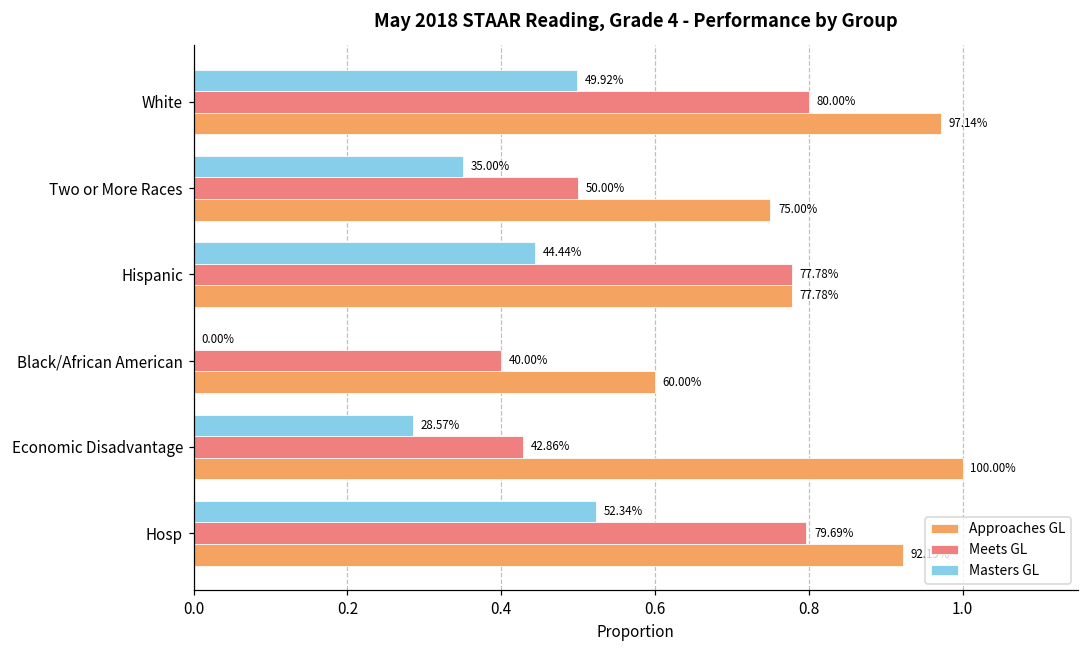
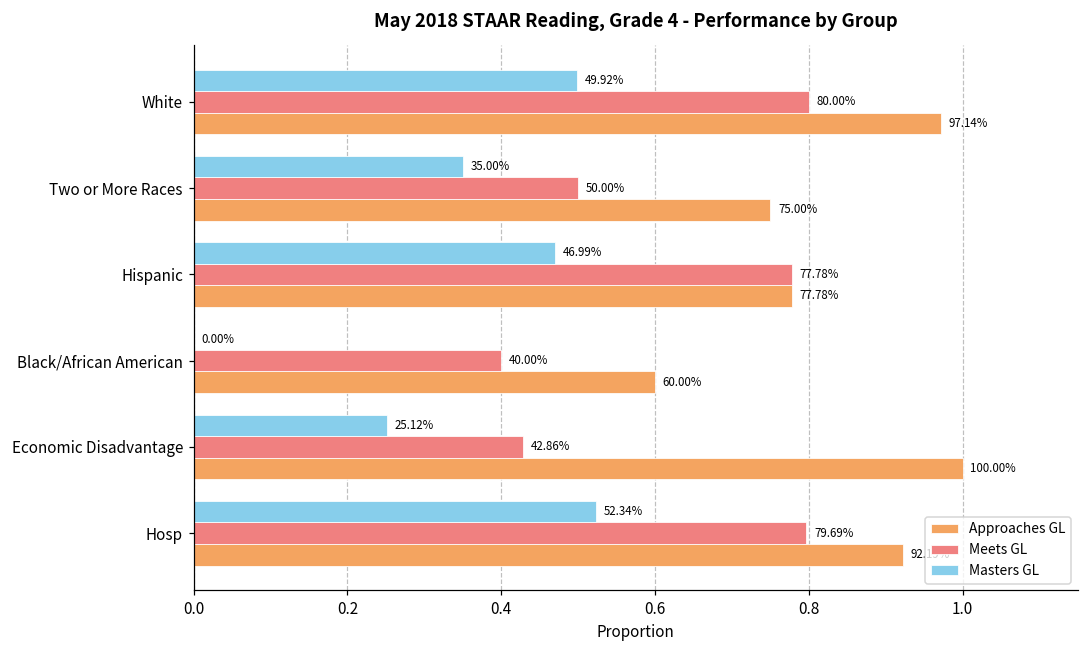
  {
    "Masters GL": {
      "White": "49.92%",
      "Two or More Races": "35.00%",
-     "Hispanic": "44.44%",
+     "Hispanic": "46.99%",
      "Black/African American": "0.00%",
-     "Economic Disadvantage": "28.57%",
+     "Economic Disadvantage": "25.12%",
      "Hosp": "52.34%"
    }
  }
